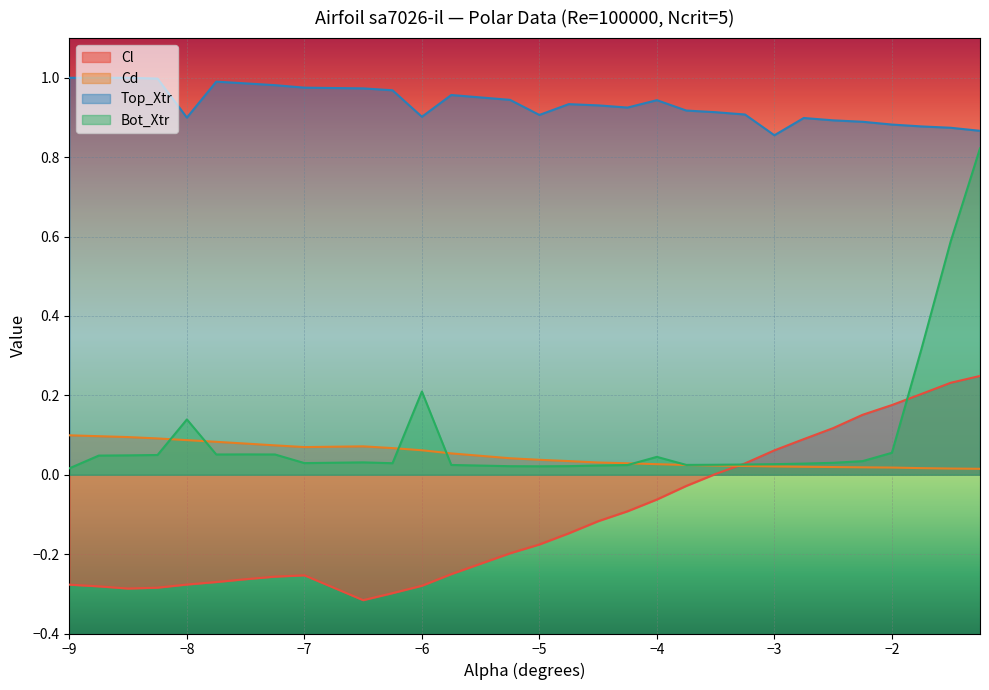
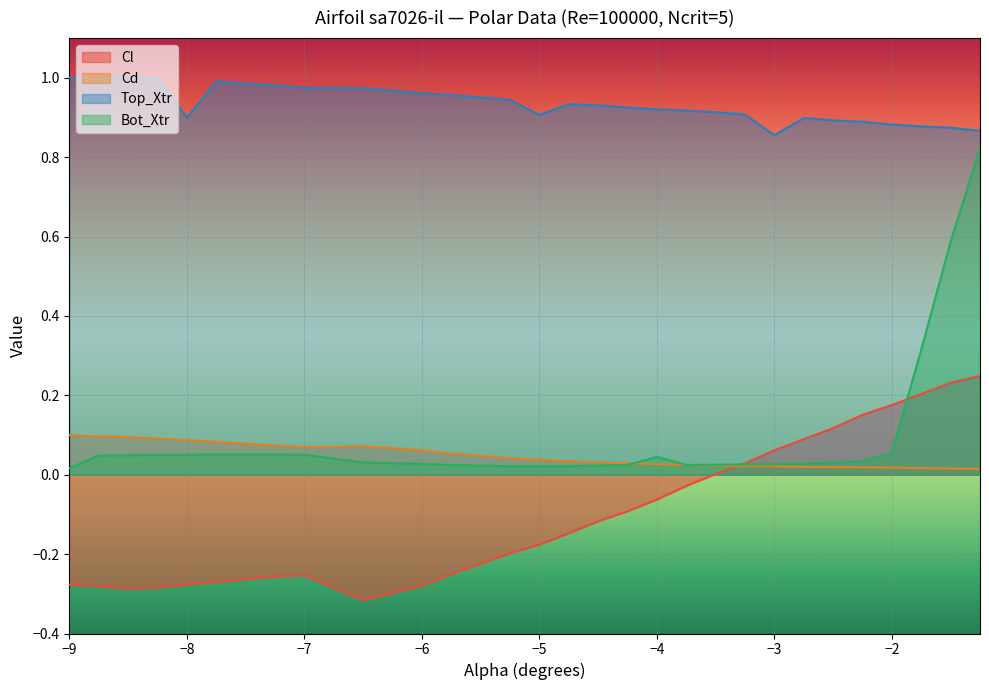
  {
    "Top_Xtr": {
      "−9": 1.00,
      "−8": 0.90,
      "−7": 0.98,
-     "−6": 0.90,
+     "−6": 0.96,
      "−5": 0.91,
-     "−4": 0.94,
+     "−4": 0.92,
      "−3": 0.86,
      "−2": 0.88
    },
    "Bot_Xtr": {
      "−9": 0.02,
-     "−8": 0.14,
-     "−7": 0.03,
-     "−6": 0.21,
+     "−8": 0.05,
+     "−7": 0.05,
+     "−6": 0.03,
      "−5": 0.02,
      "−4": 0.05,
      "−2": 0.06
    }
  }
